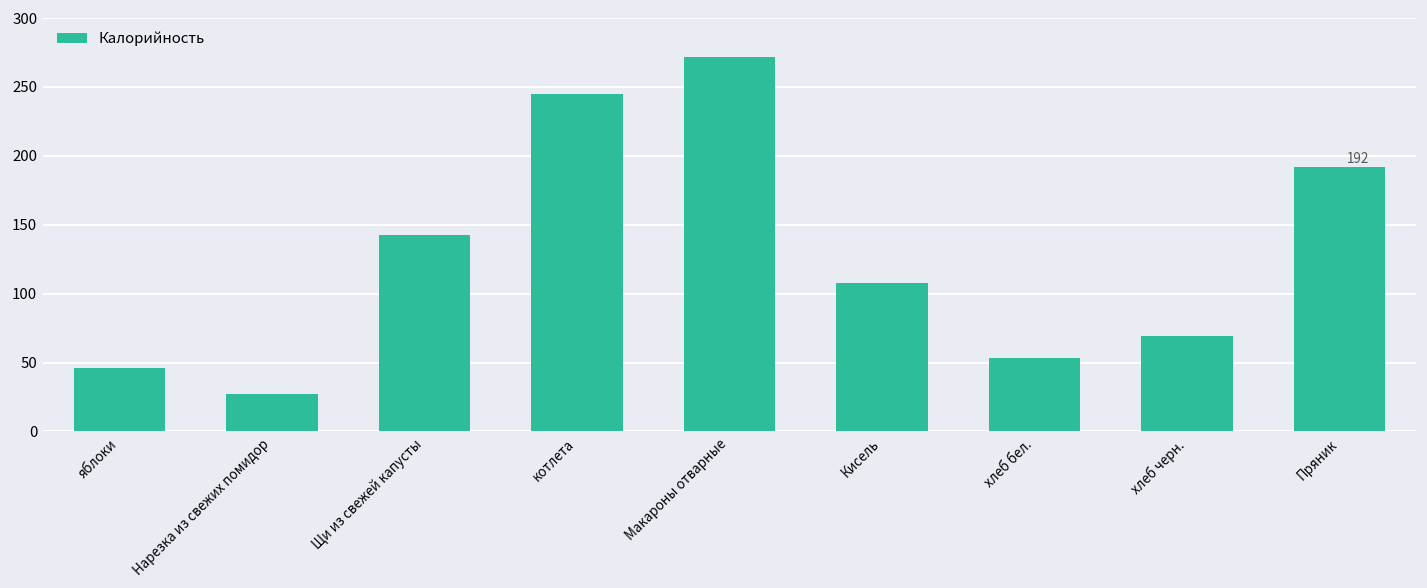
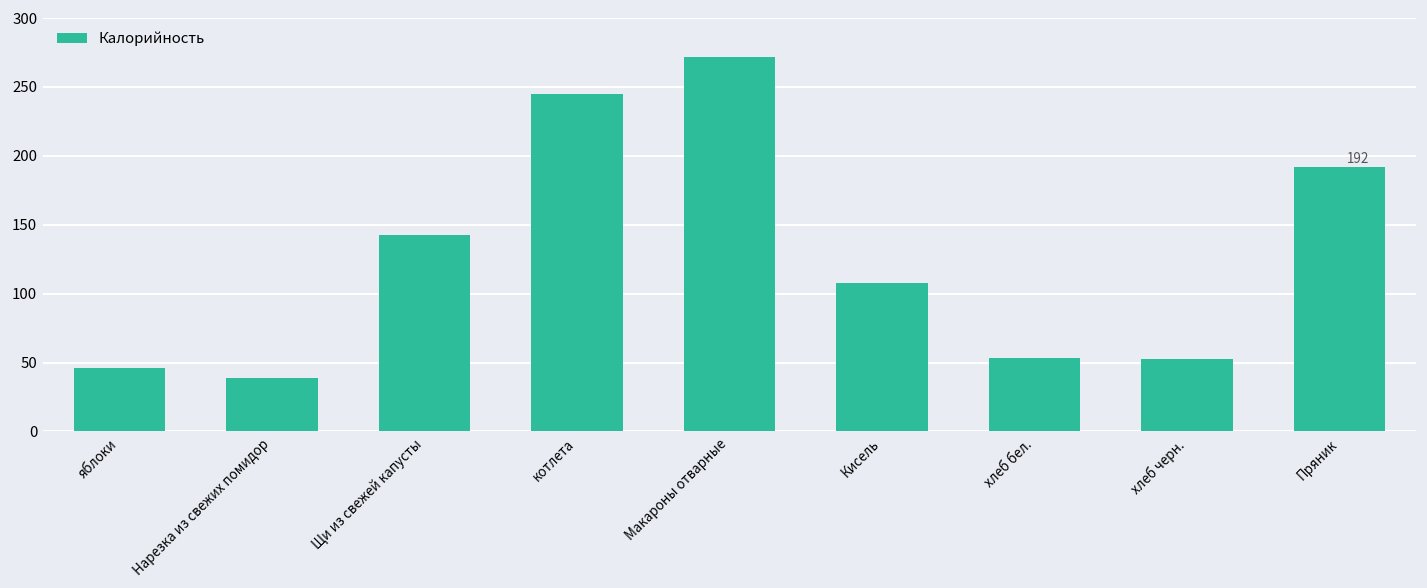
  {
    "яблоки": 46,
-   "Нарезка из свежих помидор": 27,
+   "Нарезка из свежих помидор": 39,
    "Щи из свежей капусты": 142,
    "котлета": 245,
    "Макароны отварные": 272,
    "Кисель": 108,
    "хлеб бел.": 53,
-   "хлеб черн.": 69
+   "хлеб черн.": 53
  }
